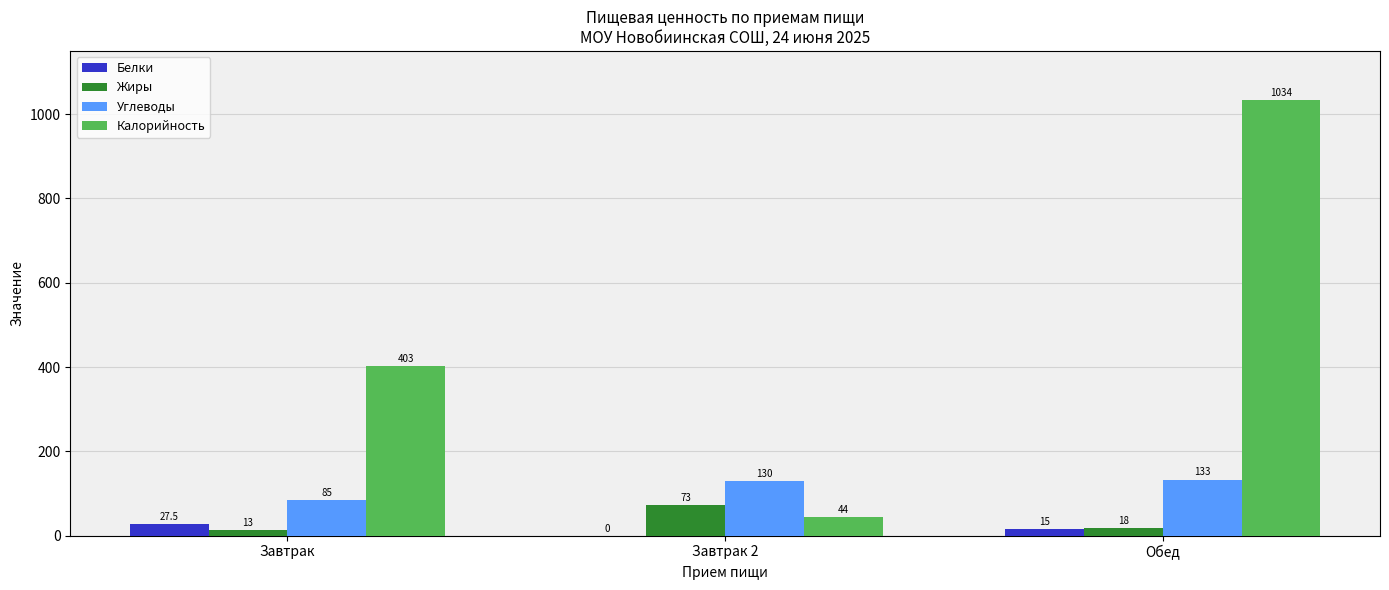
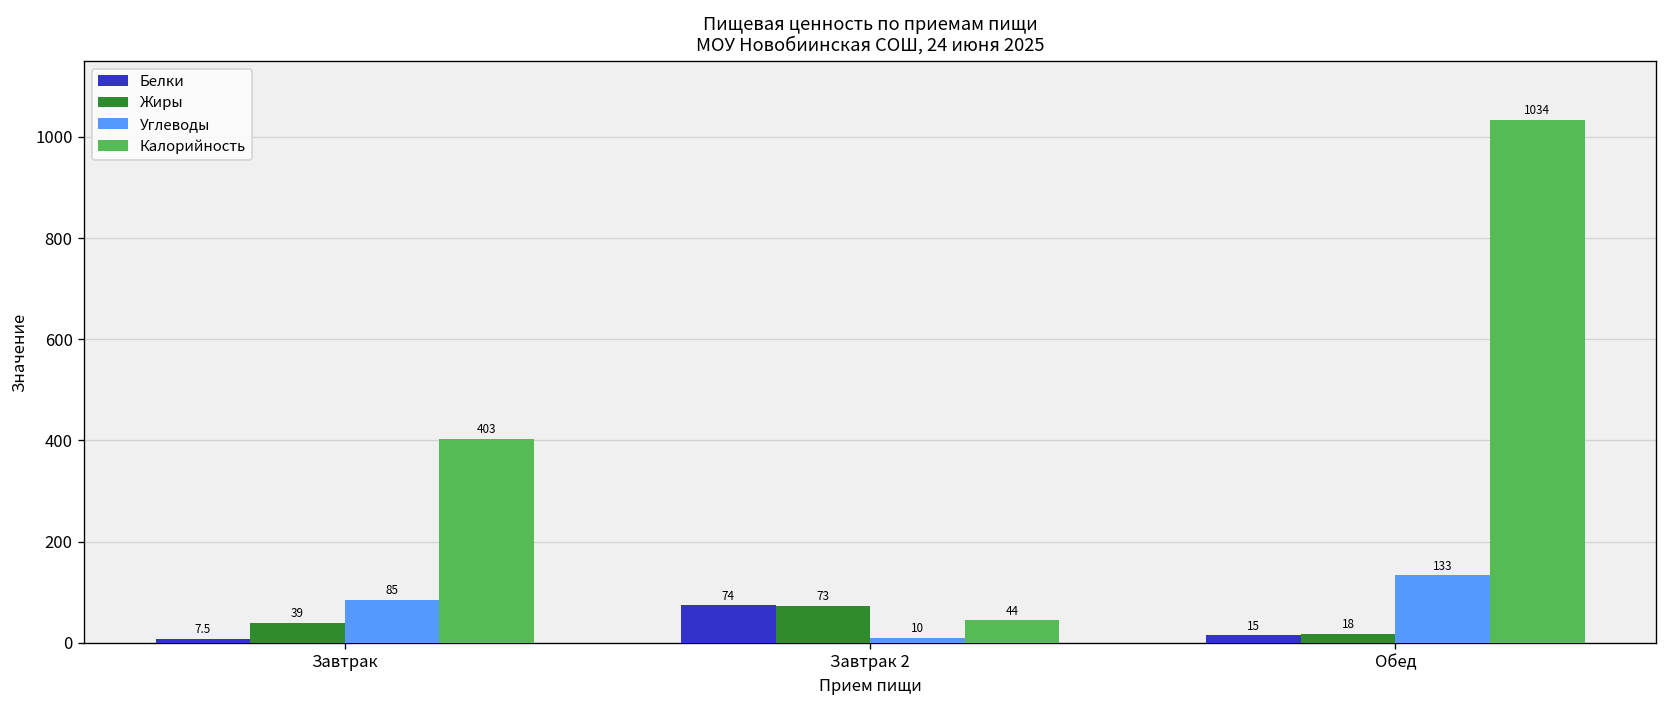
  {
    "Белки": {
-     "Завтрак": 27.5,
-     "Завтрак 2": 0,
+     "Завтрак": 7.5,
+     "Завтрак 2": 74,
      "Обед": 15
    },
    "Жиры": {
-     "Завтрак": 13,
+     "Завтрак": 39,
      "Завтрак 2": 73,
      "Обед": 18
    },
    "Углеводы": {
      "Завтрак": 85,
-     "Завтрак 2": 130,
+     "Завтрак 2": 10,
      "Обед": 133
    },
    "Калорийность": {
      "Завтрак": 403,
      "Завтрак 2": 44,
      "Обед": 1034
    }
  }
